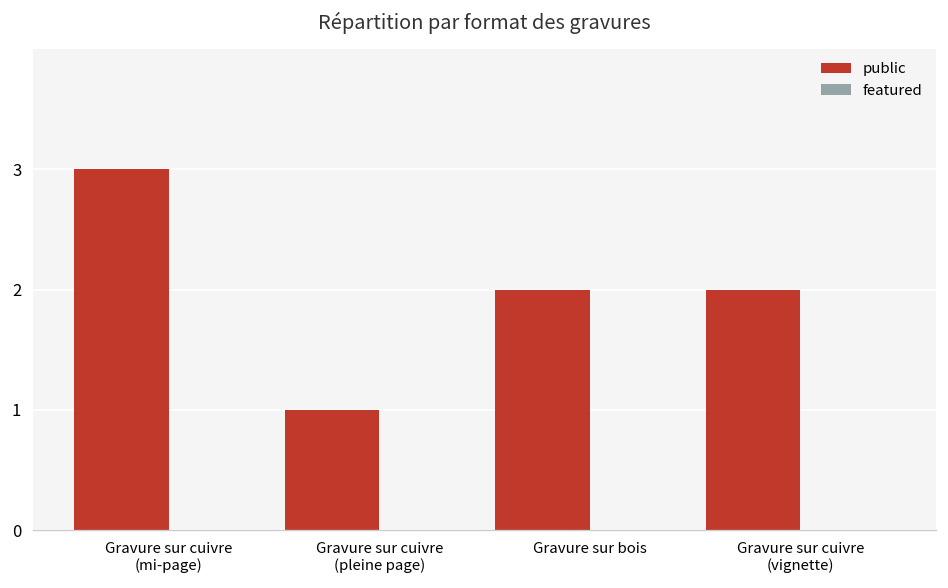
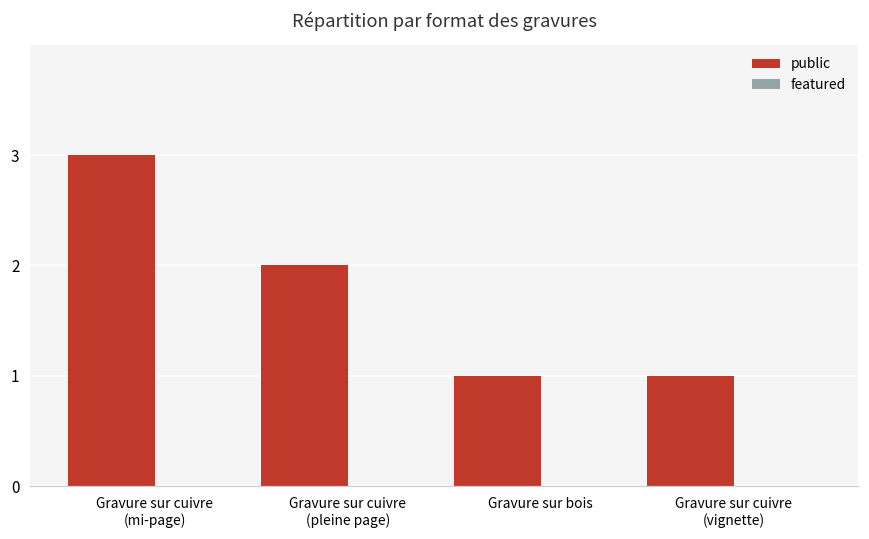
  {
    "public": {
      "Gravure sur cuivre (mi-page)": 3,
-     "Gravure sur cuivre (pleine page)": 1,
-     "Gravure sur bois": 2,
-     "Gravure sur cuivre (vignette)": 2
+     "Gravure sur cuivre (pleine page)": 2,
+     "Gravure sur bois": 1,
+     "Gravure sur cuivre (vignette)": 1
    },
    "featured": {
      "Gravure sur cuivre (mi-page)": 0,
      "Gravure sur cuivre (pleine page)": 0,
      "Gravure sur bois": 0,
      "Gravure sur cuivre (vignette)": 0
    }
  }
